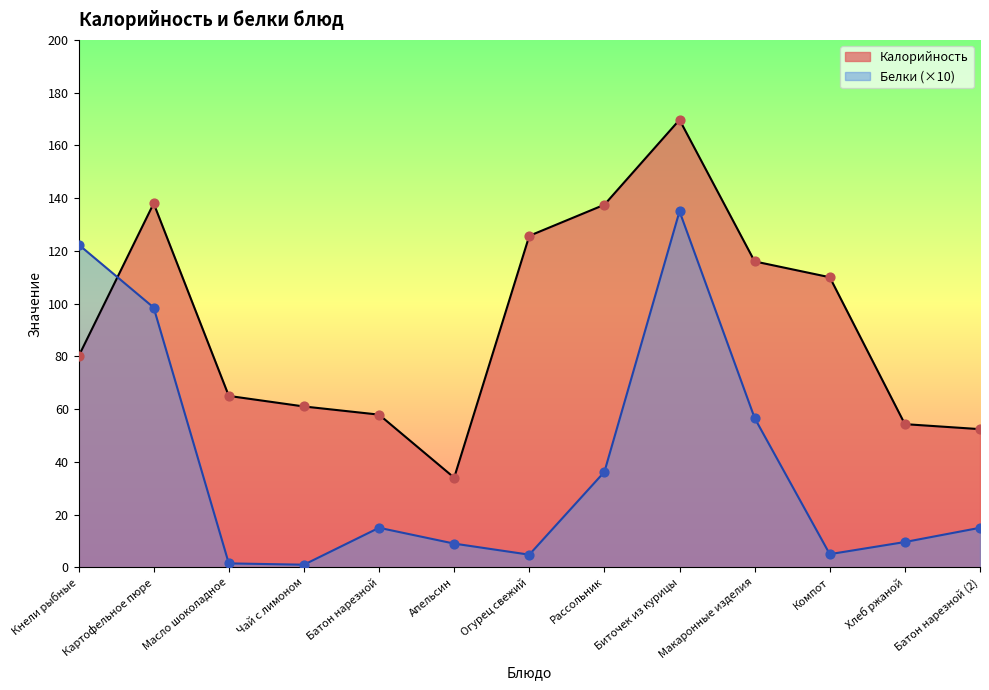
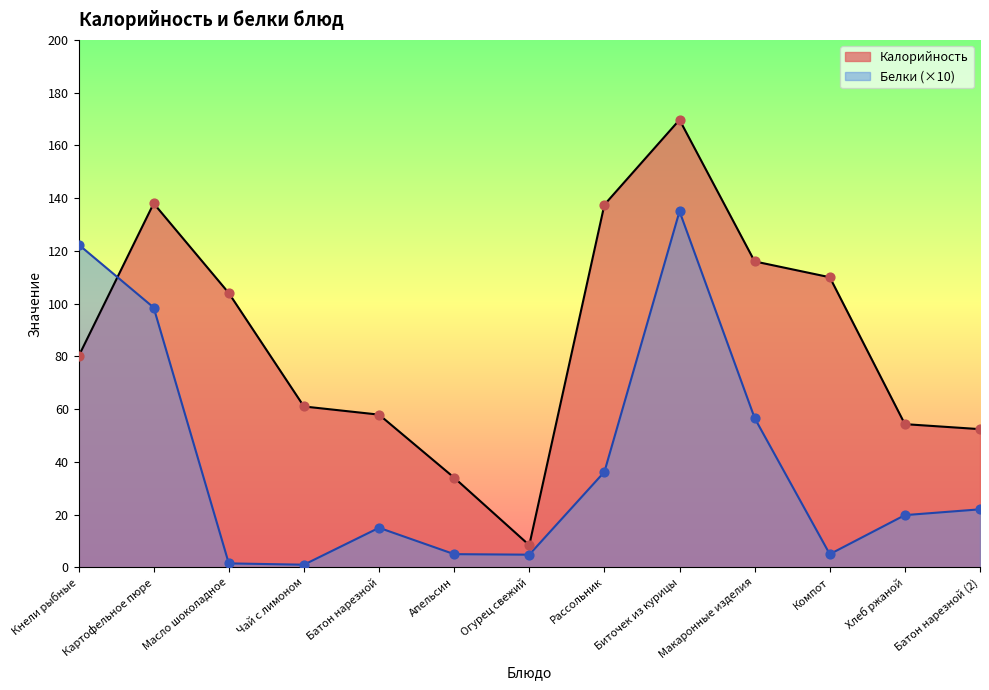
  {
    "Калорийность": {
      "Кнели рыбные": 80,
      "Картофельное пюре": 138,
-     "Масло шоколадное": 65,
+     "Масло шоколадное": 104,
      "Чай с лимоном": 61,
      "Батон нарезной": 58,
      "Апельсин": 34,
-     "Огурец свежий": 126,
+     "Огурец свежий": 8,
      "Рассольник": 138,
      "Биточек из курицы": 170,
      "Макаронные изделия": 116,
      "Компот": 110,
      "Хлеб ржаной": 54,
      "Батон нарезной (2)": 52
    },
    "Белки (×10)": {
      "Кнели рыбные": 122,
      "Картофельное пюре": 99,
      "Масло шоколадное": 2,
      "Чай с лимоном": 1,
      "Батон нарезной": 15,
-     "Апельсин": 9,
+     "Апельсин": 5,
      "Огурец свежий": 5,
      "Рассольник": 36,
      "Биточек из курицы": 135,
      "Макаронные изделия": 57,
      "Компот": 5,
-     "Хлеб ржаной": 10,
-     "Батон нарезной (2)": 15
+     "Хлеб ржаной": 20,
+     "Батон нарезной (2)": 22
    }
  }
